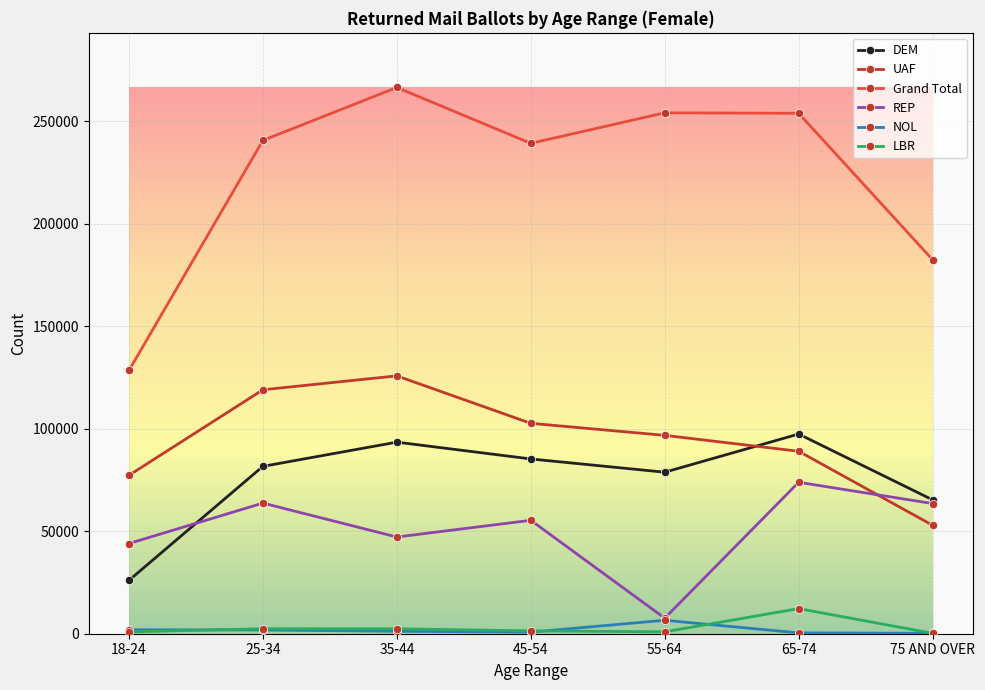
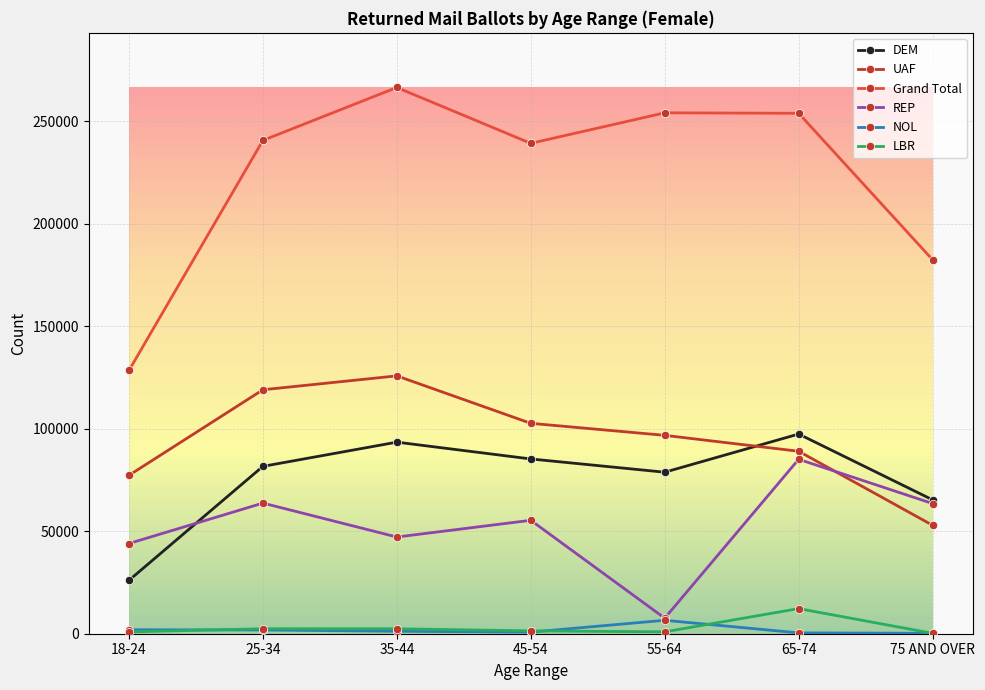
  {
    "DEM": {
      "18-24": 26000,
      "25-34": 82000,
      "35-44": 93000,
      "45-54": 85000,
      "55-64": 79000,
      "65-74": 97000,
      "75 AND OVER": 65000
    },
    "REP": {
      "18-24": 44000,
      "25-34": 64000,
      "35-44": 47000,
      "45-54": 55000,
-     "65-74": 74000,
+     "65-74": 85000,
      "75 AND OVER": 64000
    },
    "NOL": {
      "65-74": 0
    },
    "LBR": {
      "55-64": 1000,
      "65-74": 12000
    }
  }
